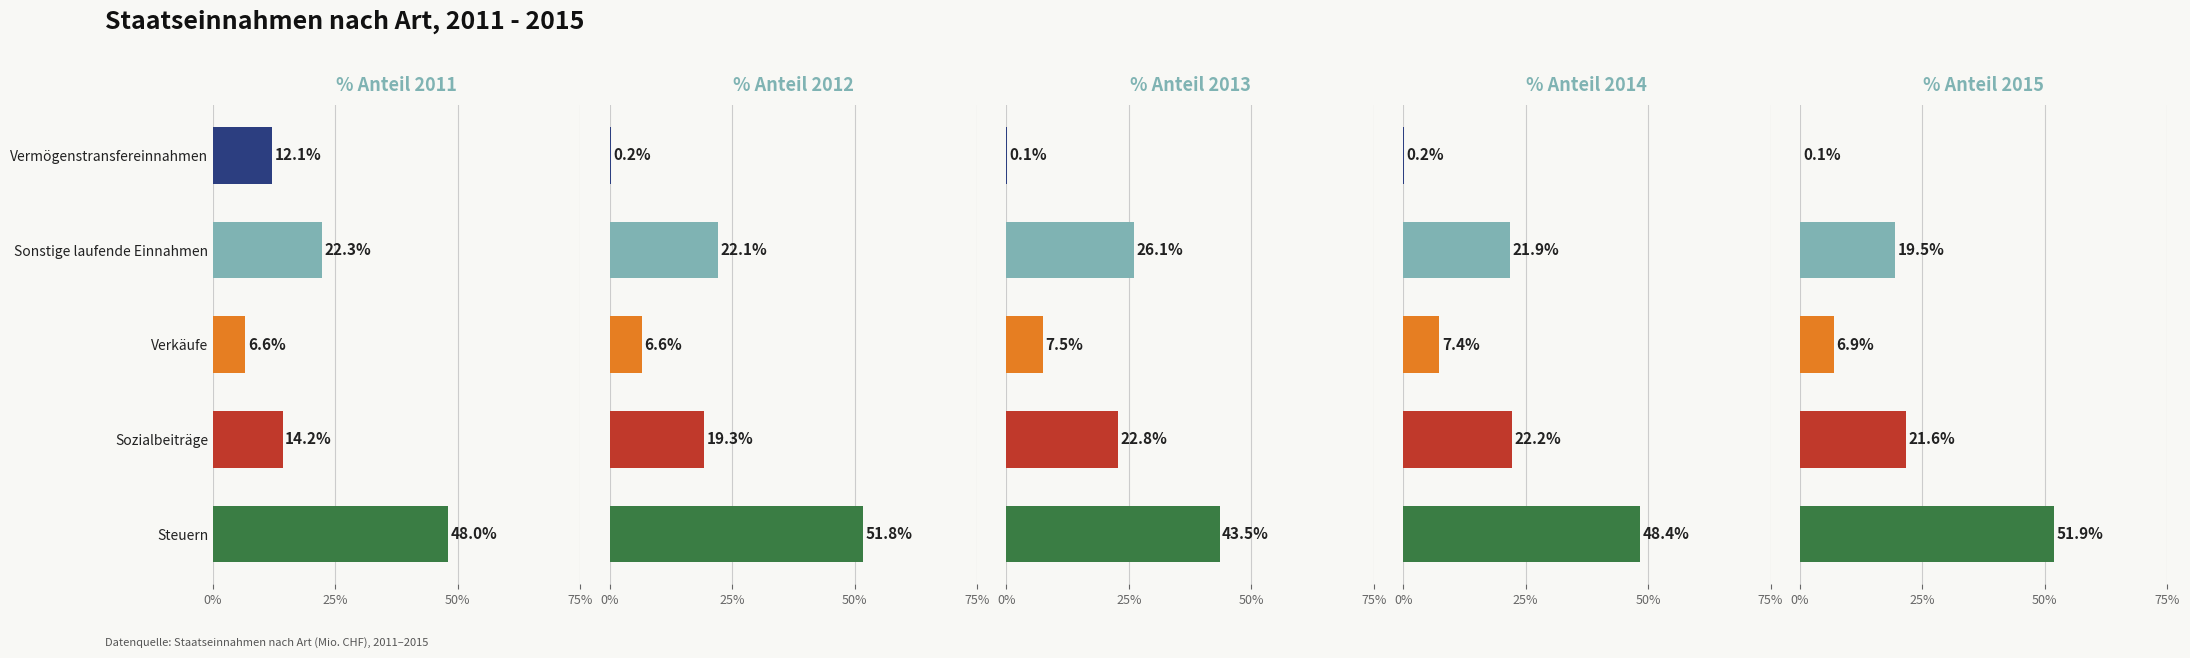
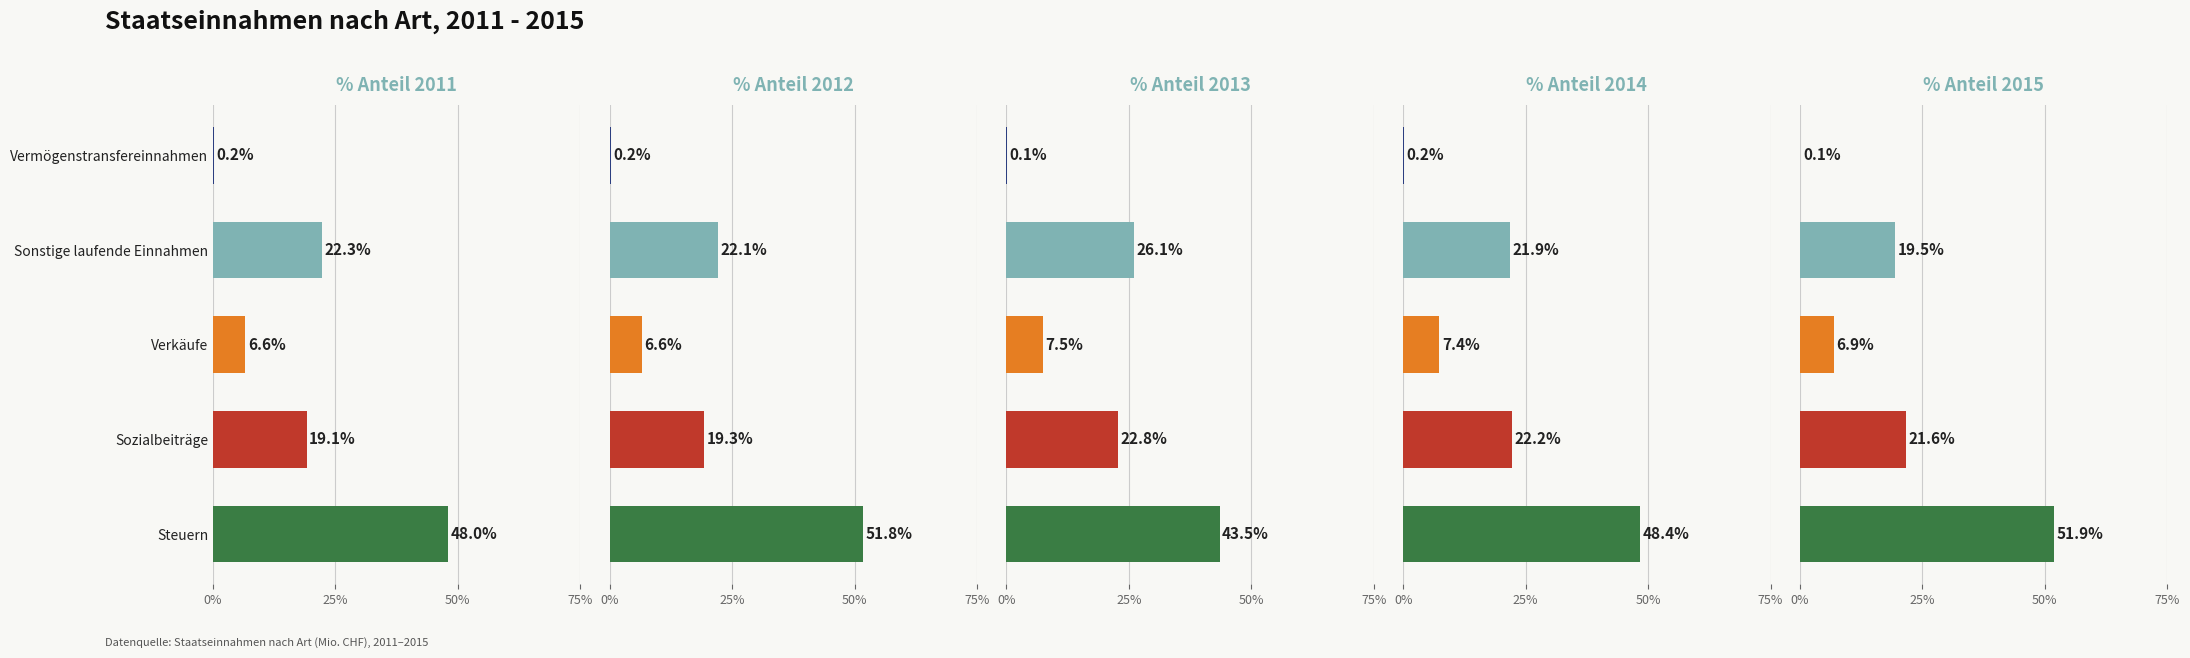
  {
    "% Anteil 2011": {
-     "Vermögenstransfereinnahmen": "12.1%",
+     "Vermögenstransfereinnahmen": "0.2%",
      "Sonstige laufende Einnahmen": "22.3%",
      "Verkäufe": "6.6%",
-     "Sozialbeiträge": "14.2%",
+     "Sozialbeiträge": "19.1%",
      "Steuern": "48.0%"
    }
  }
